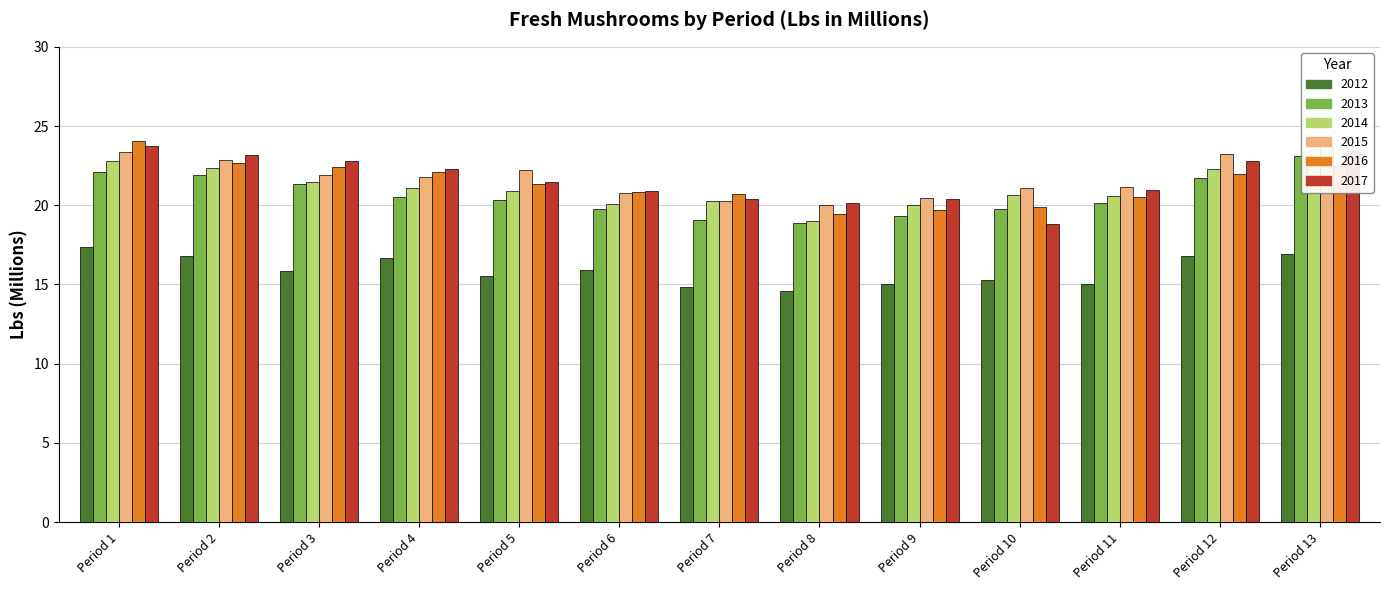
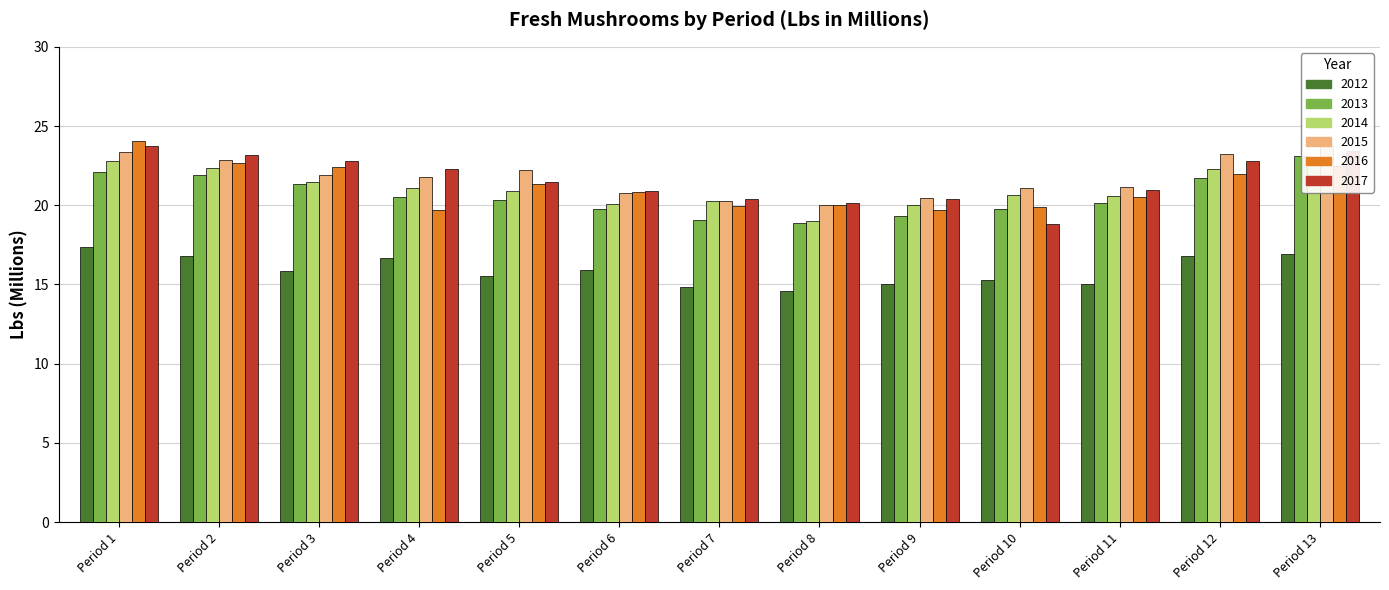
  {
    "2012": {
      "Period 1": 17.3,
      "Period 2": 16.8,
      "Period 3": 15.9,
      "Period 4": 16.6,
      "Period 5": 15.5,
      "Period 6": 15.9,
      "Period 7": 14.8,
      "Period 8": 14.6,
      "Period 9": 15.0,
      "Period 10": 15.3,
      "Period 11": 15.1,
      "Period 12": 16.8,
      "Period 13": 16.9
    },
    "2013": {
      "Period 1": 22.1,
      "Period 2": 21.9,
      "Period 3": 21.3,
      "Period 4": 20.5,
      "Period 5": 20.3,
      "Period 6": 19.8,
      "Period 7": 19.1,
      "Period 8": 18.9,
      "Period 9": 19.3,
      "Period 10": 19.8,
      "Period 11": 20.1,
      "Period 12": 21.7,
      "Period 13": 23.1
    },
    "2014": {
      "Period 1": 22.8,
      "Period 2": 22.4,
      "Period 3": 21.4,
      "Period 4": 21.1,
      "Period 5": 20.9,
      "Period 6": 20.1,
      "Period 7": 20.3,
      "Period 8": 19.0,
      "Period 9": 20.0,
      "Period 10": 20.6,
      "Period 11": 20.6,
      "Period 12": 22.3
    },
    "2015": {
      "Period 1": 23.3,
      "Period 2": 22.9,
      "Period 3": 21.9,
      "Period 4": 21.8,
      "Period 5": 22.2,
      "Period 6": 20.8,
      "Period 7": 20.2,
      "Period 8": 20.0,
      "Period 9": 20.5,
      "Period 10": 21.1,
      "Period 11": 21.1,
      "Period 12": 23.2
    },
    "2016": {
      "Period 1": 24.0,
      "Period 2": 22.7,
      "Period 3": 22.4,
-     "Period 4": 22.1,
+     "Period 4": 19.7,
      "Period 5": 21.3,
      "Period 6": 20.8,
-     "Period 7": 20.7,
-     "Period 8": 19.5,
+     "Period 7": 19.9,
+     "Period 8": 20.0,
      "Period 9": 19.7,
      "Period 10": 19.9,
      "Period 11": 20.5,
      "Period 12": 22.0
    },
    "2017": {
      "Period 1": 23.7,
      "Period 2": 23.2,
      "Period 3": 22.8,
      "Period 4": 22.3,
      "Period 5": 21.5,
      "Period 6": 20.9,
      "Period 7": 20.4,
      "Period 8": 20.1,
      "Period 9": 20.4,
      "Period 10": 18.8,
      "Period 11": 21.0,
      "Period 12": 22.8
    }
  }
